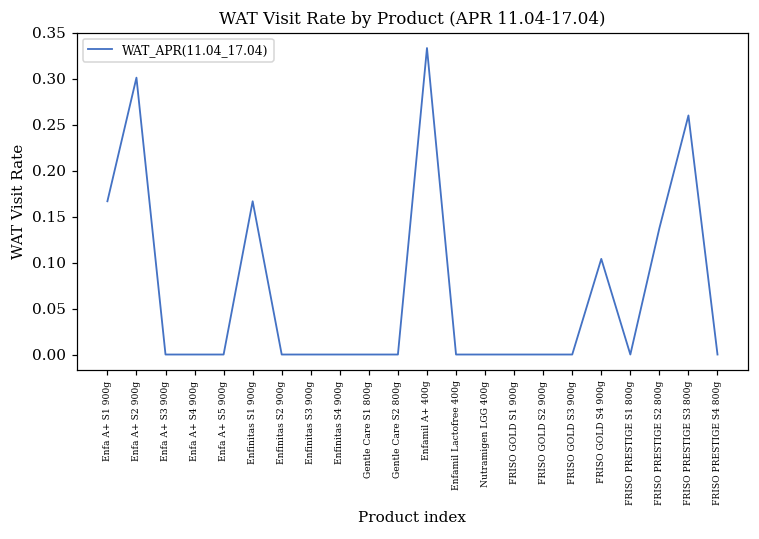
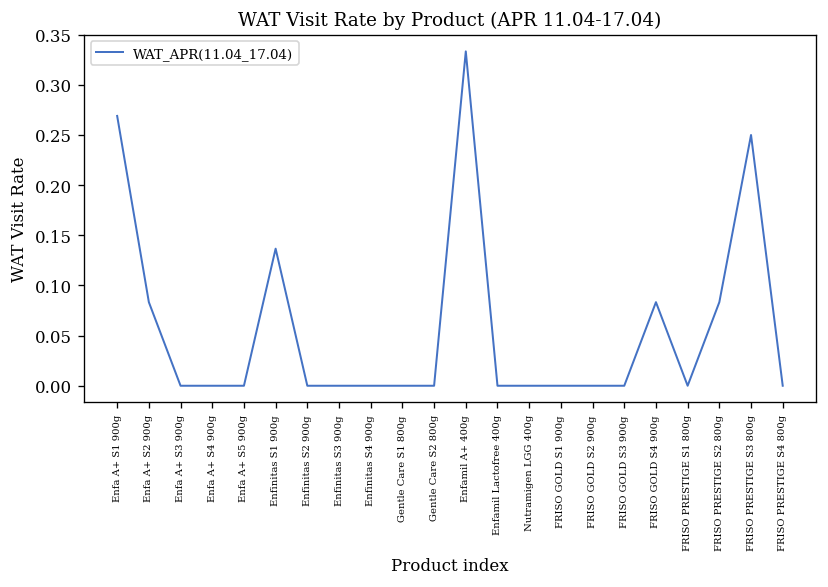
  {
-   "Enfa A+ S1 900g": 0.17,
-   "Enfa A+ S2 900g": 0.30,
+   "Enfa A+ S1 900g": 0.27,
+   "Enfa A+ S2 900g": 0.08,
    "Enfa A+ S3 900g": 0.00,
    "Enfa A+ S4 900g": 0.00,
    "Enfa A+ S5 900g": 0.00,
-   "Enfinitas S1 900g": 0.17,
+   "Enfinitas S1 900g": 0.14,
    "Enfinitas S2 900g": 0.00,
    "Enfinitas S3 900g": 0.00,
    "Enfinitas S4 900g": 0.00,
    "Gentle Care S1 800g": 0.00,
    "Gentle Care S2 800g": 0.00,
    "Enfamil A+ 400g": 0.33,
    "Enfamil Lactofree 400g": 0.00,
    "Nutramigen LGG 400g": 0.00,
    "FRISO GOLD S1 900g": 0.00,
    "FRISO GOLD S2 900g": 0.00,
    "FRISO GOLD S3 900g": 0.00,
-   "FRISO GOLD S4 900g": 0.10,
+   "FRISO GOLD S4 900g": 0.08,
    "FRISO PRESTIGE S1 800g": 0.00,
-   "FRISO PRESTIGE S2 800g": 0.14,
-   "FRISO PRESTIGE S3 800g": 0.26,
+   "FRISO PRESTIGE S2 800g": 0.08,
+   "FRISO PRESTIGE S3 800g": 0.25,
    "FRISO PRESTIGE S4 800g": 0.00
  }
